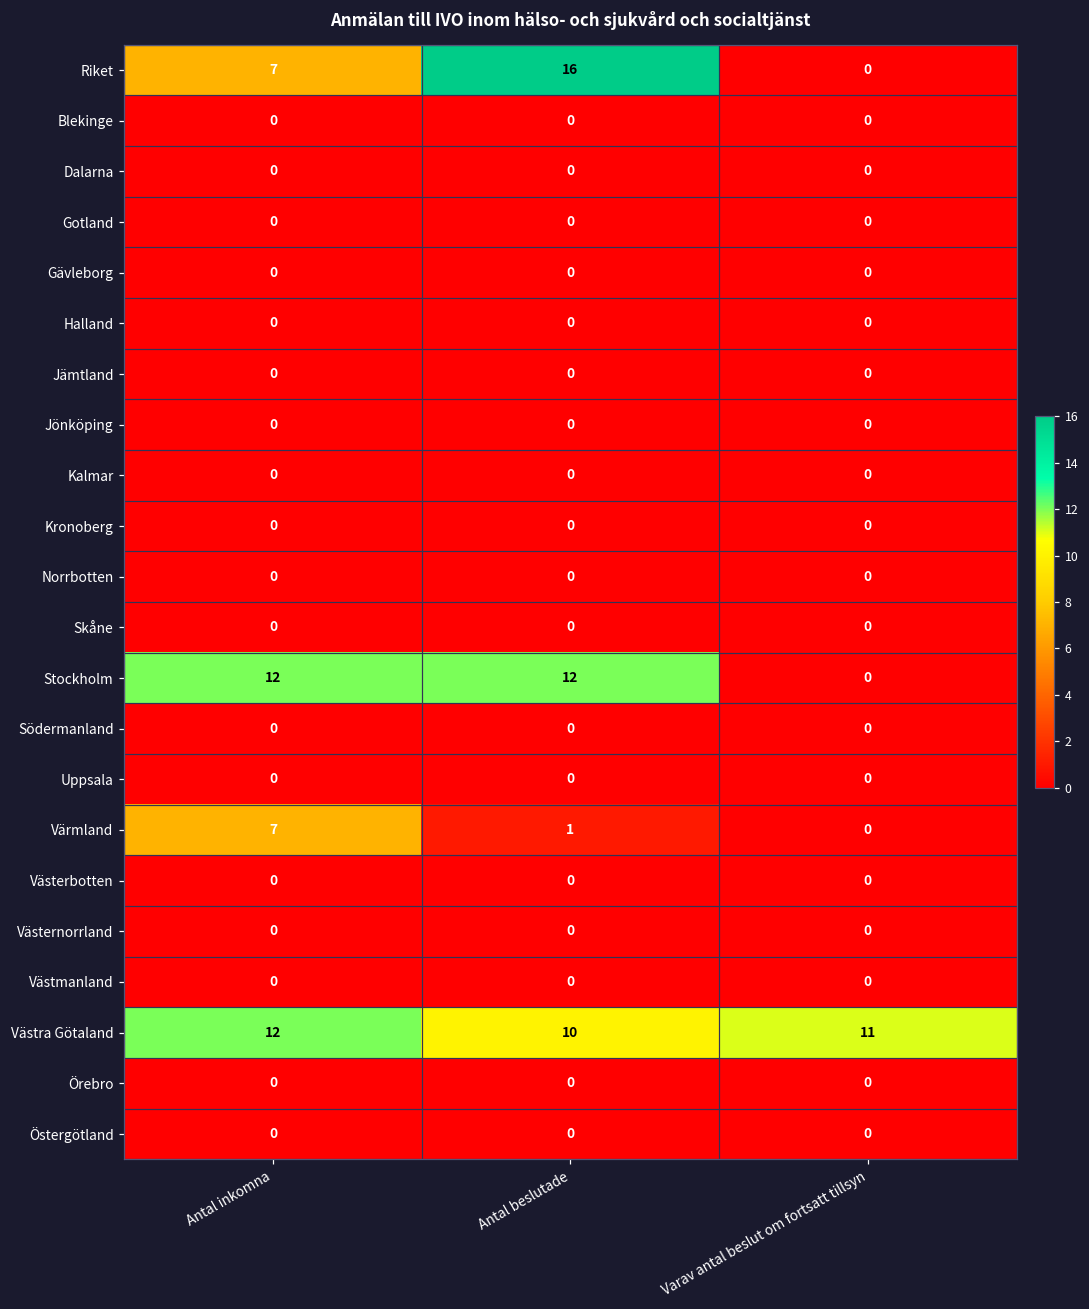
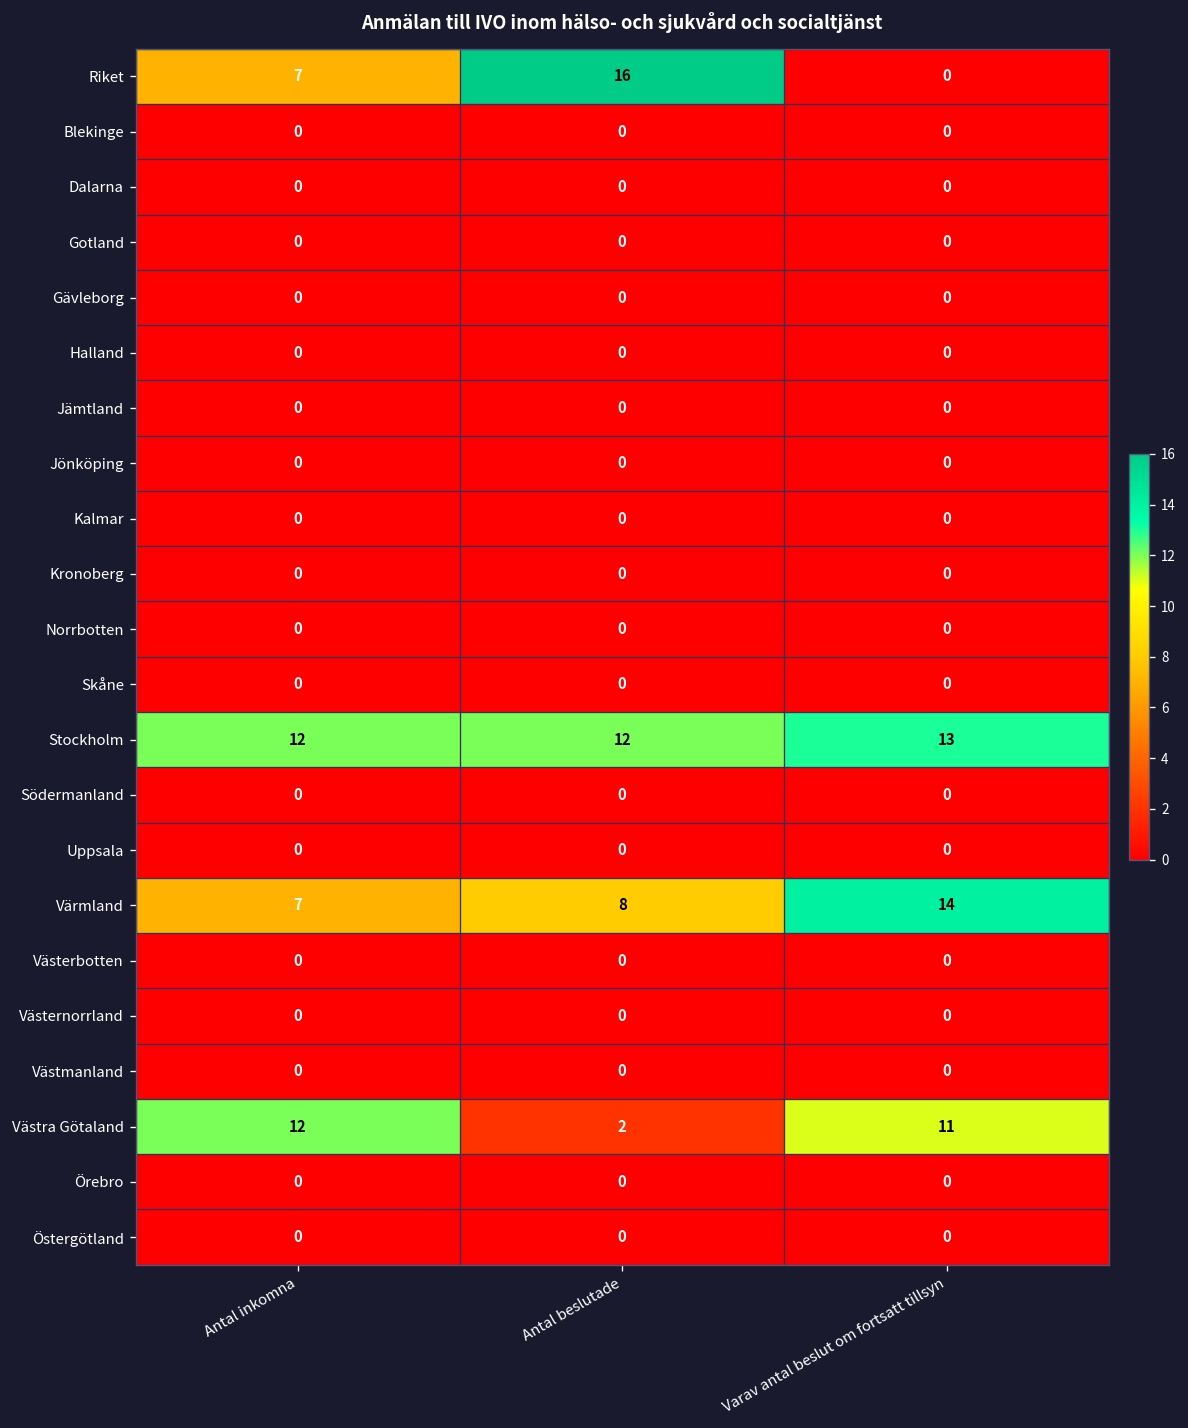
  {
    "Riket": {
      "Antal inkomna": 7,
      "Antal beslutade": 16,
      "Varav antal beslut om fortsatt tillsyn": 0
    },
    "Blekinge": {
      "Antal inkomna": 0,
      "Antal beslutade": 0,
      "Varav antal beslut om fortsatt tillsyn": 0
    },
    "Dalarna": {
      "Antal inkomna": 0,
      "Antal beslutade": 0,
      "Varav antal beslut om fortsatt tillsyn": 0
    },
    "Gotland": {
      "Antal inkomna": 0,
      "Antal beslutade": 0,
      "Varav antal beslut om fortsatt tillsyn": 0
    },
    "Gävleborg": {
      "Antal inkomna": 0,
      "Antal beslutade": 0,
      "Varav antal beslut om fortsatt tillsyn": 0
    },
    "Halland": {
      "Antal inkomna": 0,
      "Antal beslutade": 0,
      "Varav antal beslut om fortsatt tillsyn": 0
    },
    "Jämtland": {
      "Antal inkomna": 0,
      "Antal beslutade": 0,
      "Varav antal beslut om fortsatt tillsyn": 0
    },
    "Jönköping": {
      "Antal inkomna": 0,
      "Antal beslutade": 0,
      "Varav antal beslut om fortsatt tillsyn": 0
    },
    "Kalmar": {
      "Antal inkomna": 0,
      "Antal beslutade": 0,
      "Varav antal beslut om fortsatt tillsyn": 0
    },
    "Kronoberg": {
      "Antal inkomna": 0,
      "Antal beslutade": 0,
      "Varav antal beslut om fortsatt tillsyn": 0
    },
    "Norrbotten": {
      "Antal inkomna": 0,
      "Antal beslutade": 0,
      "Varav antal beslut om fortsatt tillsyn": 0
    },
    "Skåne": {
      "Antal inkomna": 0,
      "Antal beslutade": 0,
      "Varav antal beslut om fortsatt tillsyn": 0
    },
    "Stockholm": {
      "Antal inkomna": 12,
      "Antal beslutade": 12,
-     "Varav antal beslut om fortsatt tillsyn": 0
+     "Varav antal beslut om fortsatt tillsyn": 13
    },
    "Södermanland": {
      "Antal inkomna": 0,
      "Antal beslutade": 0,
      "Varav antal beslut om fortsatt tillsyn": 0
    },
    "Uppsala": {
      "Antal inkomna": 0,
      "Antal beslutade": 0,
      "Varav antal beslut om fortsatt tillsyn": 0
    },
    "Värmland": {
      "Antal inkomna": 7,
-     "Antal beslutade": 1,
-     "Varav antal beslut om fortsatt tillsyn": 0
+     "Antal beslutade": 8,
+     "Varav antal beslut om fortsatt tillsyn": 14
    },
    "Västerbotten": {
      "Antal inkomna": 0,
      "Antal beslutade": 0,
      "Varav antal beslut om fortsatt tillsyn": 0
    },
    "Västernorrland": {
      "Antal inkomna": 0,
      "Antal beslutade": 0,
      "Varav antal beslut om fortsatt tillsyn": 0
    },
    "Västmanland": {
      "Antal inkomna": 0,
      "Antal beslutade": 0,
      "Varav antal beslut om fortsatt tillsyn": 0
    },
    "Västra Götaland": {
      "Antal inkomna": 12,
-     "Antal beslutade": 10,
+     "Antal beslutade": 2,
      "Varav antal beslut om fortsatt tillsyn": 11
    },
    "Örebro": {
      "Antal inkomna": 0,
      "Antal beslutade": 0,
      "Varav antal beslut om fortsatt tillsyn": 0
    },
    "Östergötland": {
      "Antal inkomna": 0,
      "Antal beslutade": 0,
      "Varav antal beslut om fortsatt tillsyn": 0
    }
  }
